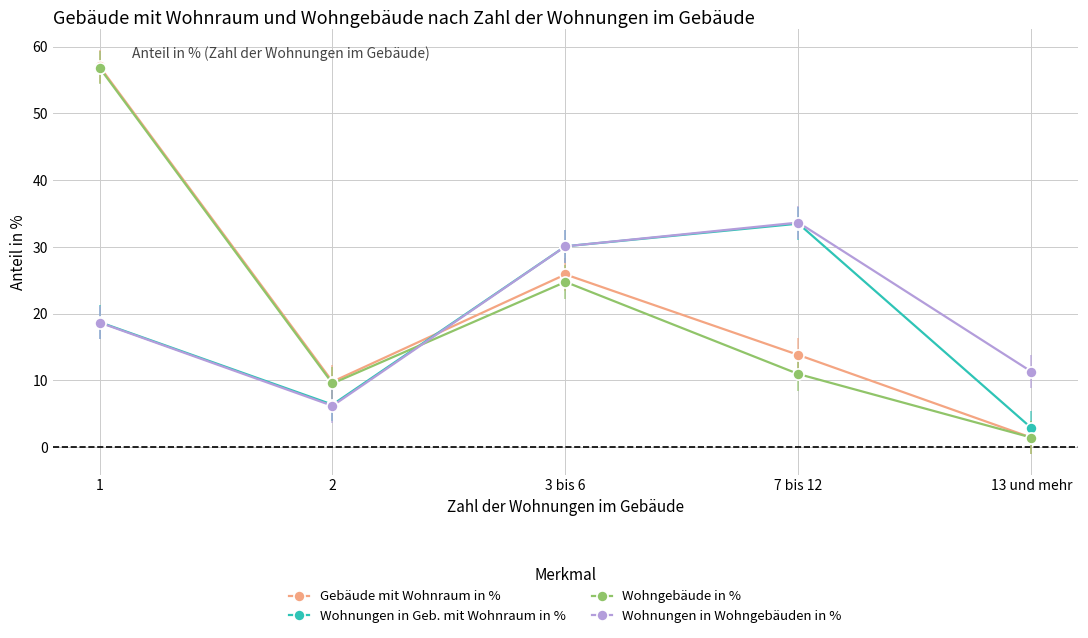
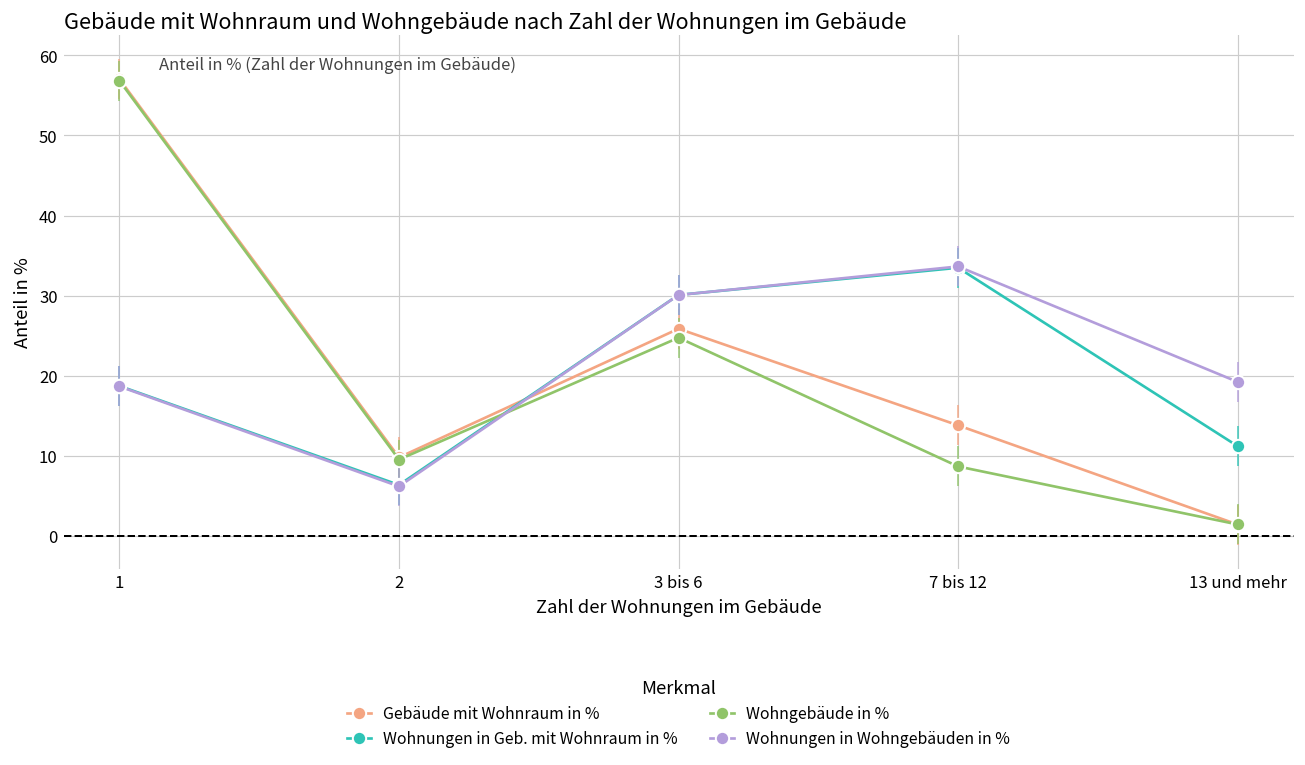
  {
    "Gebäude mit Wohnraum in %": {
      "3 bis 6": 26,
      "7 bis 12": 14
    },
    "Wohnungen in Geb. mit Wohnraum in %": {
-     "13 und mehr": 3
+     "13 und mehr": 11
    },
    "Wohngebäude in %": {
      "3 bis 6": 25,
-     "7 bis 12": 11
+     "7 bis 12": 9
    },
    "Wohnungen in Wohngebäuden in %": {
-     "13 und mehr": 11
+     "13 und mehr": 19
    }
  }
